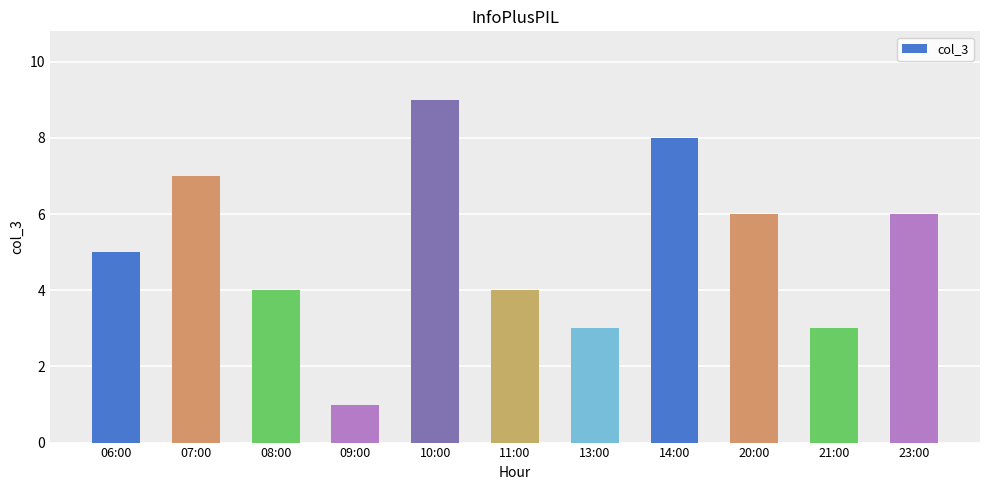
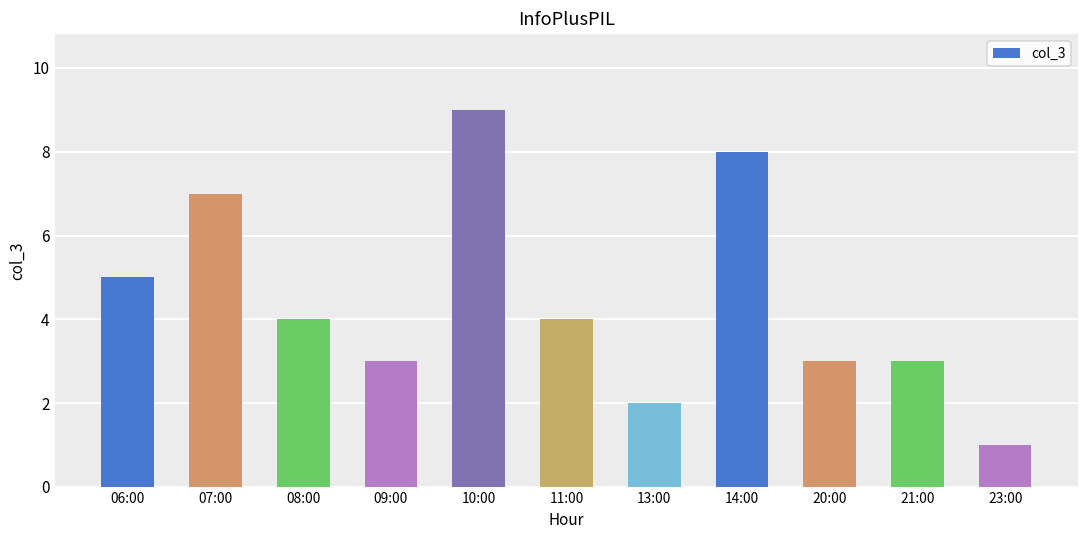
  {
    "06:00": 5,
    "07:00": 7,
    "08:00": 4,
-   "09:00": 1,
+   "09:00": 3,
    "10:00": 9,
    "11:00": 4,
-   "13:00": 3,
+   "13:00": 2,
    "14:00": 8,
-   "20:00": 6,
+   "20:00": 3,
    "21:00": 3,
-   "23:00": 6
+   "23:00": 1
  }
